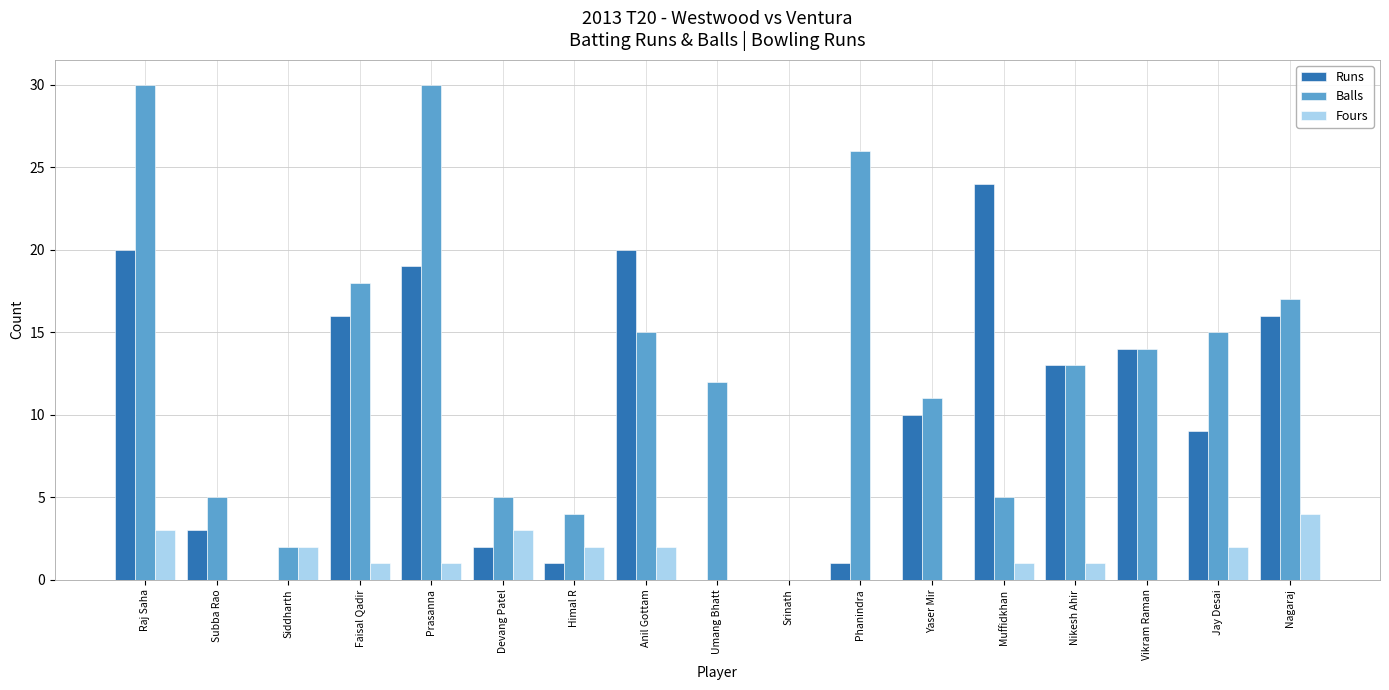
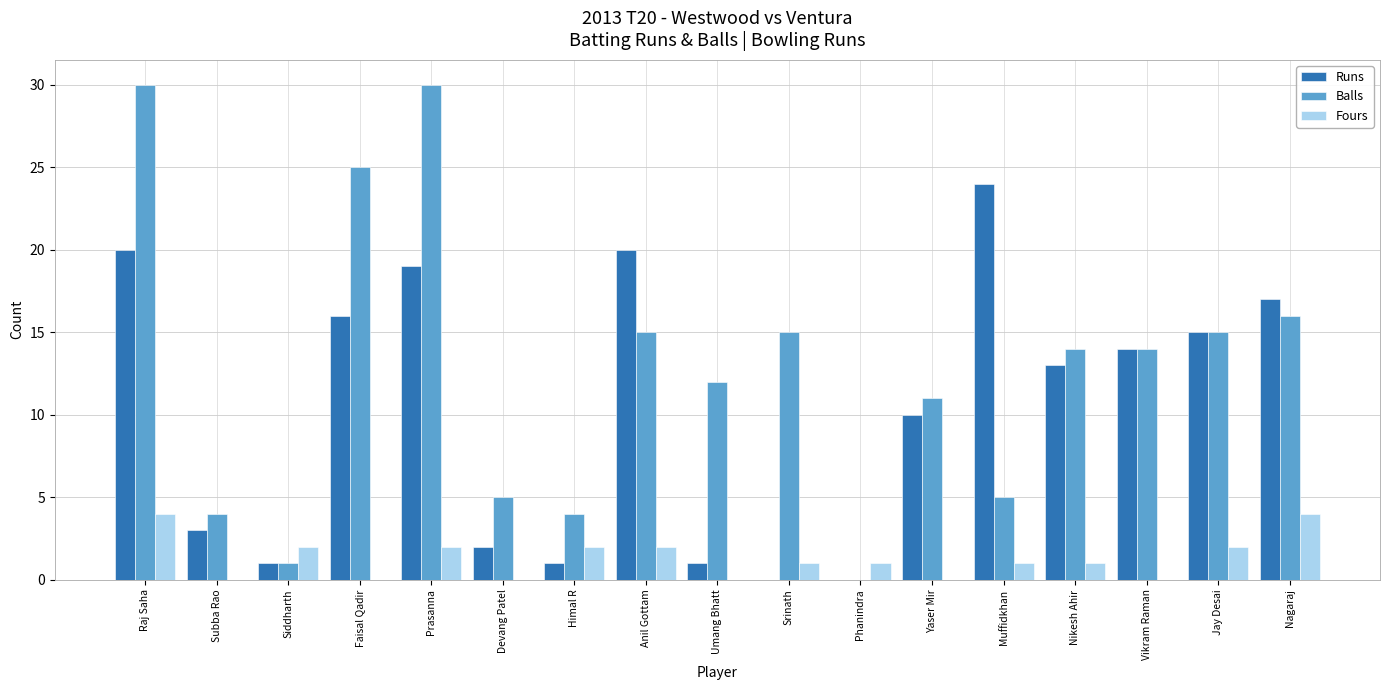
  {
    "Runs": {
      "Raj Saha": 20,
      "Subba Rao": 3,
-     "Siddharth": 0,
+     "Siddharth": 1,
      "Faisal Qadir": 16,
      "Prasanna": 19,
      "Devang Patel": 2,
      "Himal R": 1,
      "Anil Gottam": 20,
-     "Umang Bhatt": 0,
+     "Umang Bhatt": 1,
      "Srinath": 0,
-     "Phanindra": 1,
+     "Phanindra": 0,
      "Yaser Mir": 10,
      "Muffidkhan": 24,
      "Nikesh Ahir": 13,
      "Vikram Raman": 14,
-     "Jay Desai": 9,
-     "Nagaraj": 16
+     "Jay Desai": 15,
+     "Nagaraj": 17
    },
    "Balls": {
      "Raj Saha": 30,
-     "Subba Rao": 5,
-     "Siddharth": 2,
-     "Faisal Qadir": 18,
+     "Subba Rao": 4,
+     "Siddharth": 1,
+     "Faisal Qadir": 25,
      "Prasanna": 30,
      "Devang Patel": 5,
      "Himal R": 4,
      "Anil Gottam": 15,
      "Umang Bhatt": 12,
-     "Srinath": 0,
-     "Phanindra": 26,
+     "Srinath": 15,
+     "Phanindra": 0,
      "Yaser Mir": 11,
      "Muffidkhan": 5,
-     "Nikesh Ahir": 13,
+     "Nikesh Ahir": 14,
      "Vikram Raman": 14,
      "Jay Desai": 15,
-     "Nagaraj": 17
+     "Nagaraj": 16
    },
    "Fours": {
-     "Raj Saha": 3,
+     "Raj Saha": 4,
      "Subba Rao": 0,
      "Siddharth": 2,
-     "Faisal Qadir": 1,
-     "Prasanna": 1,
-     "Devang Patel": 3,
+     "Faisal Qadir": 0,
+     "Prasanna": 2,
+     "Devang Patel": 0,
      "Himal R": 2,
      "Anil Gottam": 2,
      "Umang Bhatt": 0,
-     "Srinath": 0,
-     "Phanindra": 0,
+     "Srinath": 1,
+     "Phanindra": 1,
      "Yaser Mir": 0,
      "Muffidkhan": 1,
      "Nikesh Ahir": 1,
      "Vikram Raman": 0,
      "Jay Desai": 2,
      "Nagaraj": 4
    }
  }
